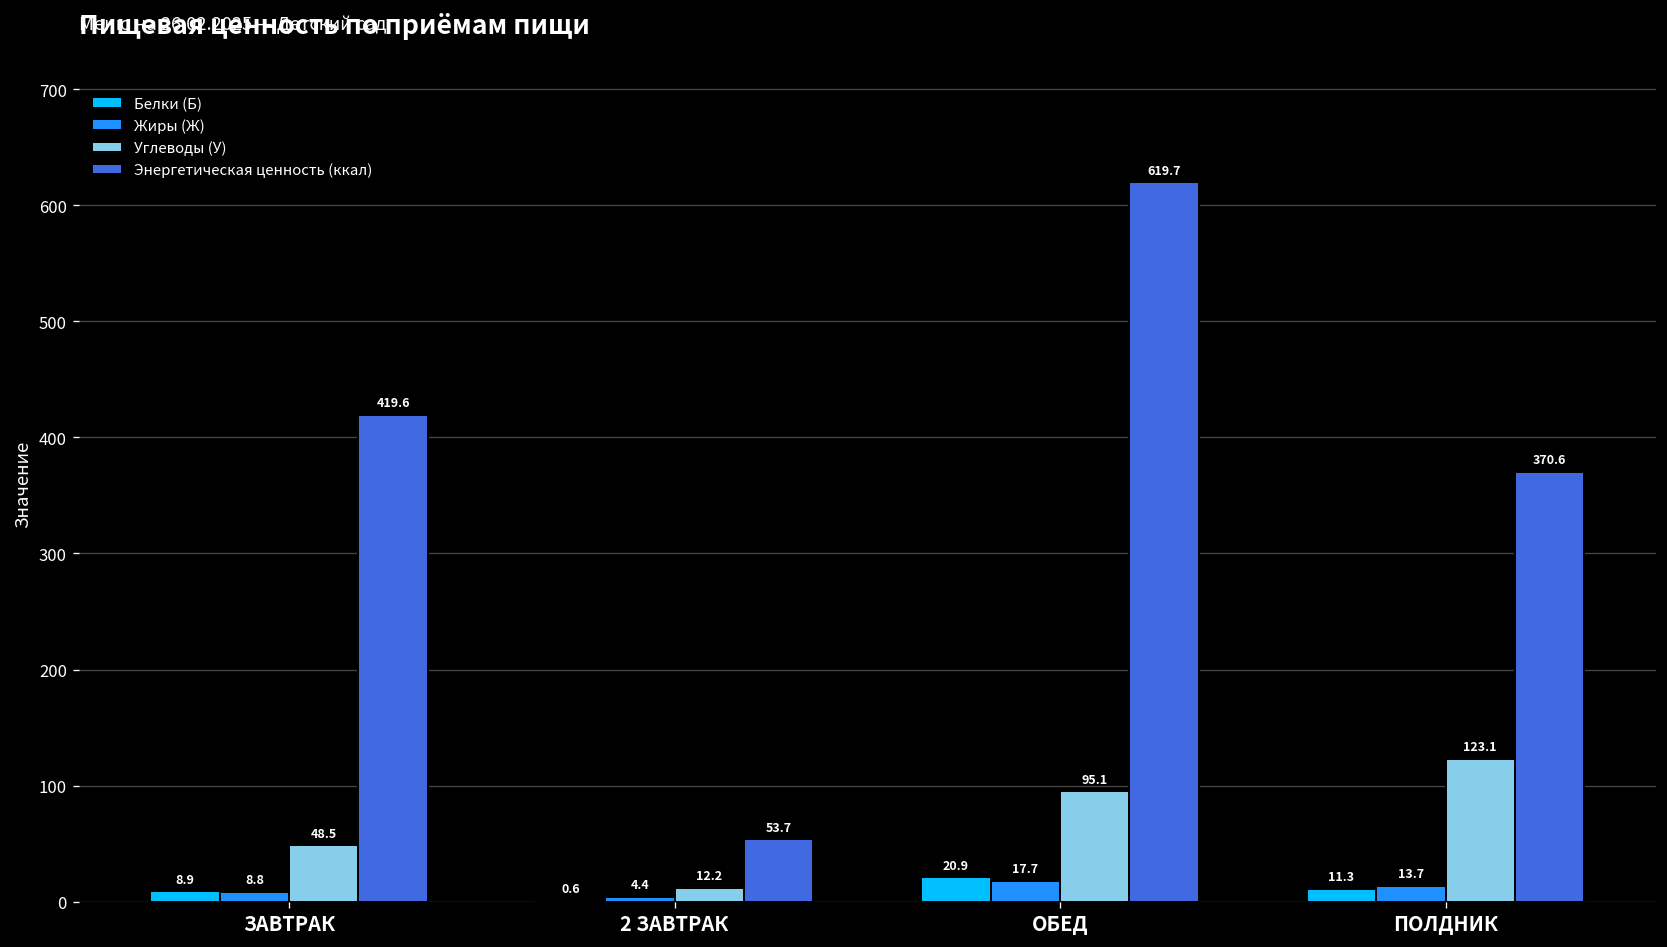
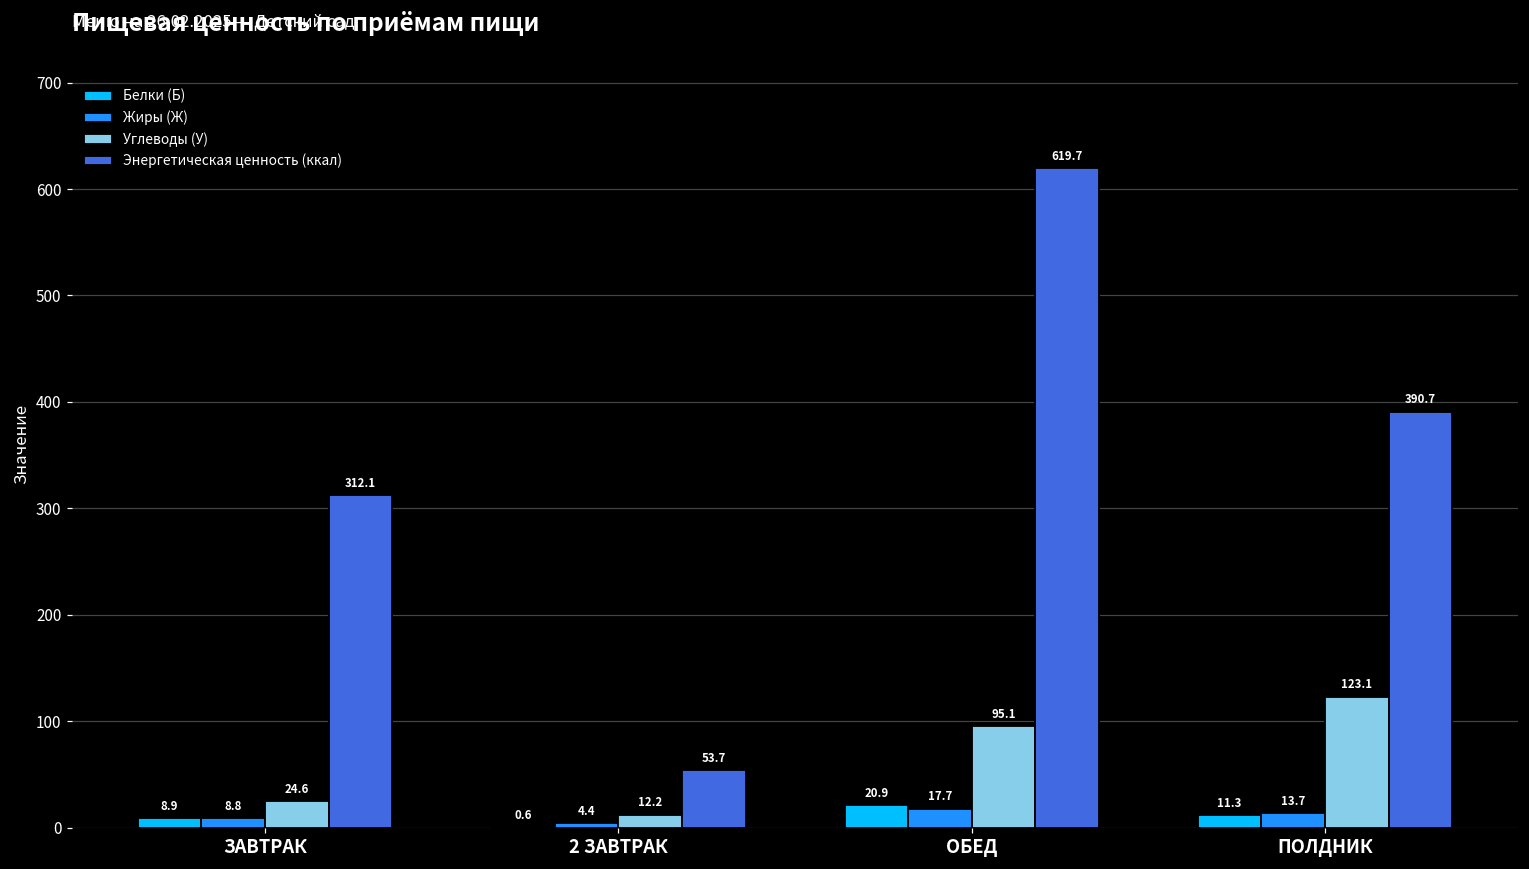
  {
    "Углеводы (У)": {
-     "ЗАВТРАК": 48.5,
+     "ЗАВТРАК": 24.6,
      "2 ЗАВТРАК": 12.2,
      "ОБЕД": 95.1,
      "ПОЛДНИК": 123.1
    },
    "Энергетическая ценность (ккал)": {
-     "ЗАВТРАК": 419.6,
+     "ЗАВТРАК": 312.1,
      "2 ЗАВТРАК": 53.7,
      "ОБЕД": 619.7,
-     "ПОЛДНИК": 370.6
+     "ПОЛДНИК": 390.7
    }
  }
